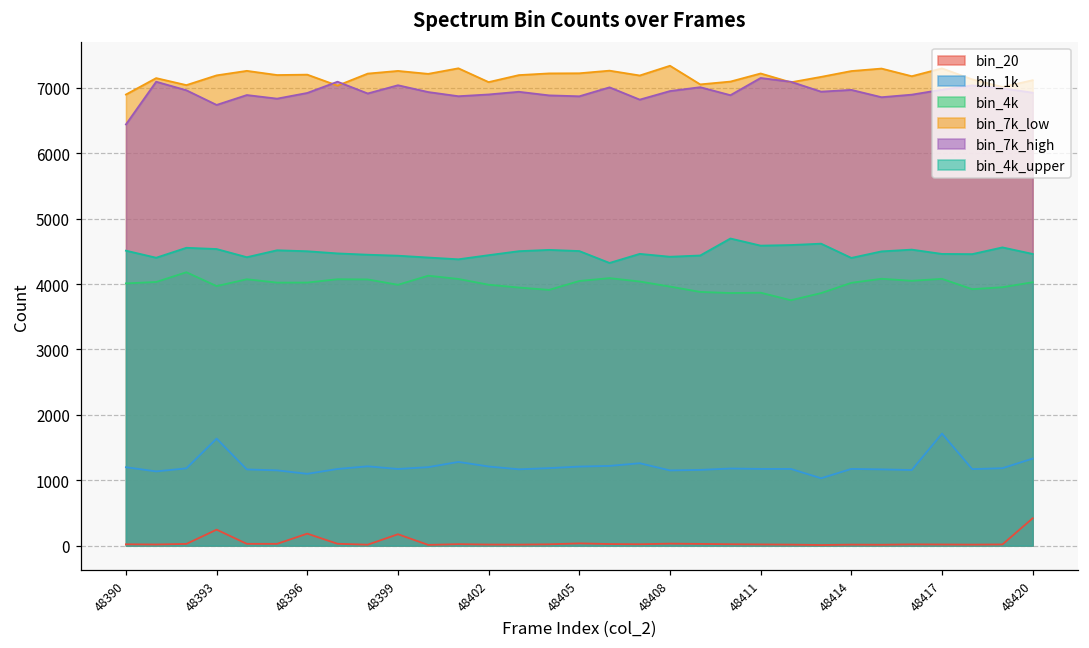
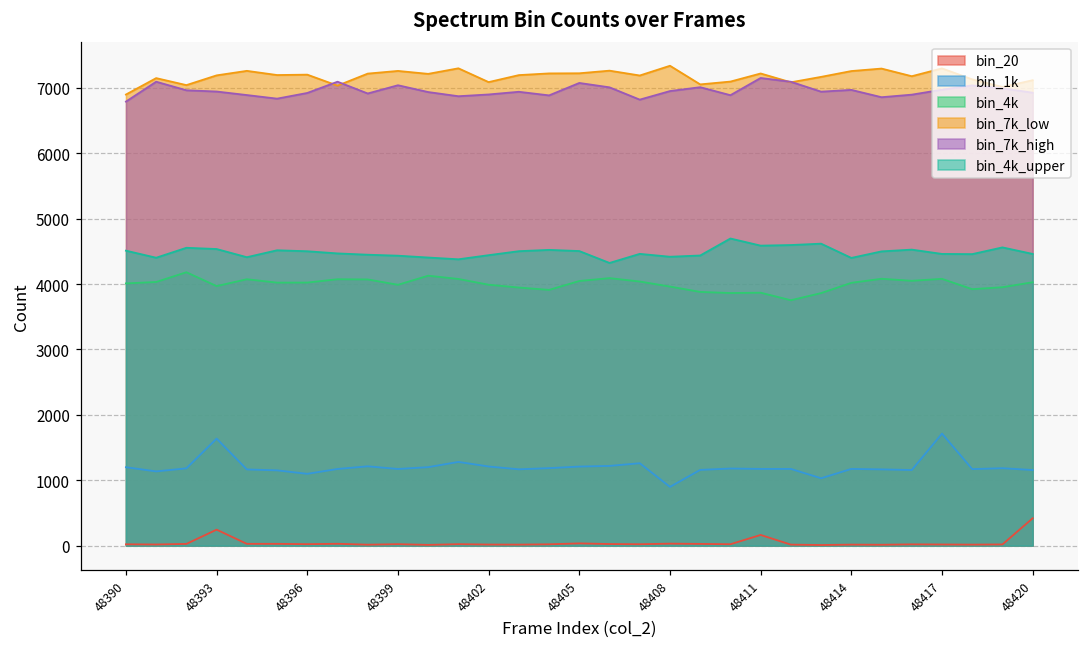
  {
    "bin_20": {
      "48390": 0,
      "48393": 200,
-     "48396": 200,
-     "48399": 200,
+     "48396": 0,
+     "48399": 0,
      "48402": 0,
      "48405": 0,
      "48408": 0,
-     "48411": 0,
+     "48411": 200,
      "48414": 0,
      "48417": 0,
      "48420": 400
    },
    "bin_1k": {
      "48390": 1200,
      "48393": 1600,
      "48396": 1100,
      "48399": 1200,
      "48402": 1200,
      "48405": 1200,
-     "48408": 1200,
+     "48408": 900,
      "48411": 1200,
      "48414": 1200,
      "48417": 1700,
-     "48420": 1300
+     "48420": 1200
    },
    "bin_7k_low": {
      "48390": 6900,
      "48393": 7200,
      "48396": 7200,
      "48399": 7300,
      "48402": 7100,
      "48405": 7200,
      "48408": 7300,
      "48411": 7200,
      "48414": 7300
    },
    "bin_7k_high": {
-     "48390": 6400,
-     "48393": 6700,
+     "48390": 6800,
+     "48393": 6900,
      "48396": 6900,
      "48399": 7000,
      "48402": 6900,
-     "48405": 6900,
+     "48405": 7100,
      "48408": 7000,
      "48411": 7200,
      "48414": 7000
    }
  }
